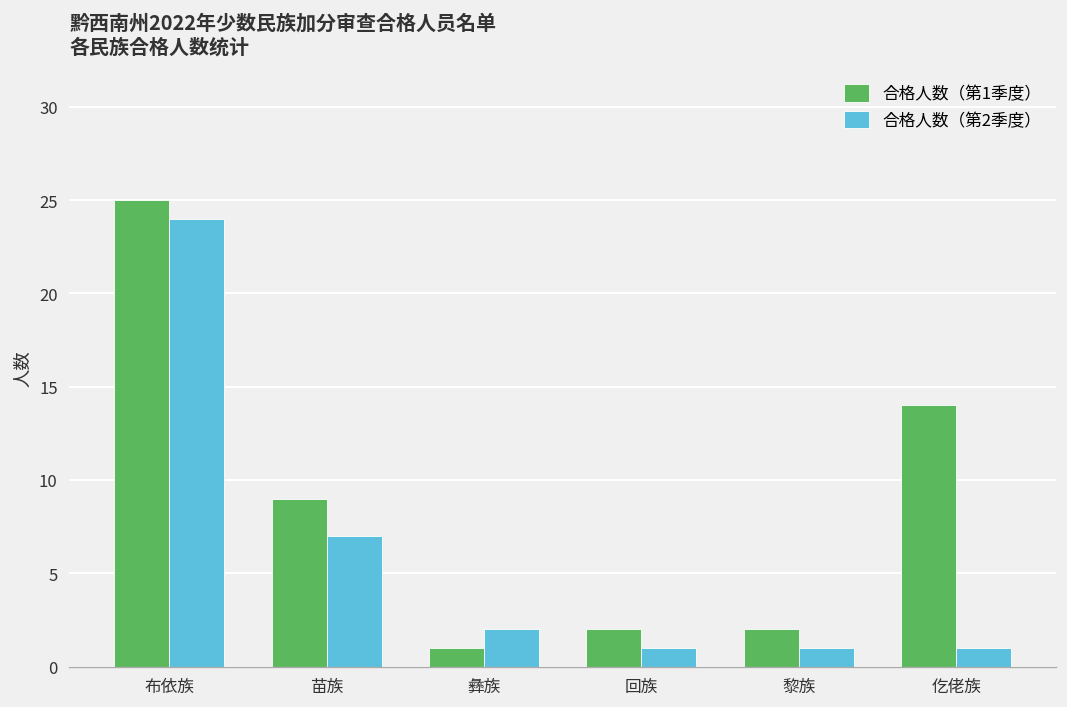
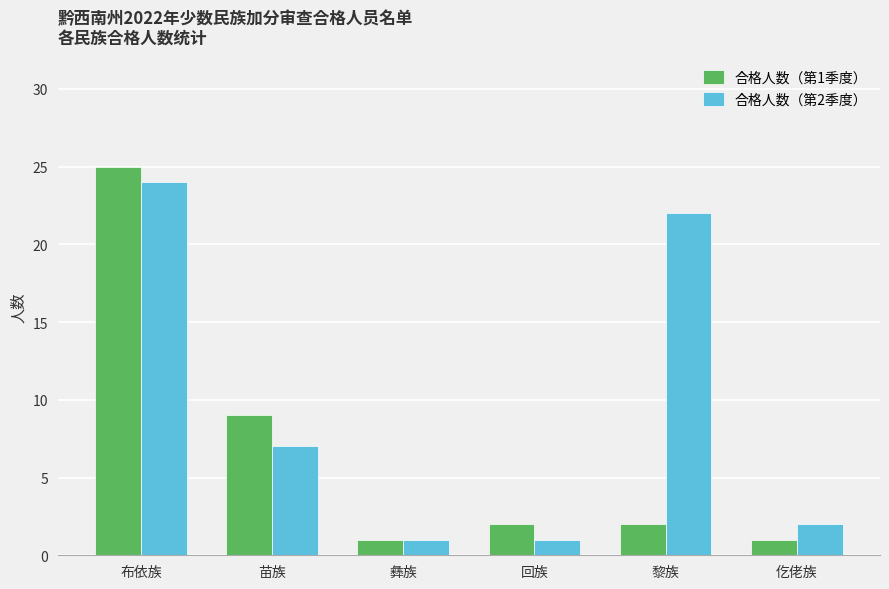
  {
    "合格人数（第1季度）": {
      "布依族": 25,
      "苗族": 9,
      "彝族": 1,
      "回族": 2,
      "黎族": 2,
-     "仡佬族": 14
+     "仡佬族": 1
    },
    "合格人数（第2季度）": {
      "布依族": 24,
      "苗族": 7,
-     "彝族": 2,
+     "彝族": 1,
      "回族": 1,
-     "黎族": 1,
-     "仡佬族": 1
+     "黎族": 22,
+     "仡佬族": 2
    }
  }
